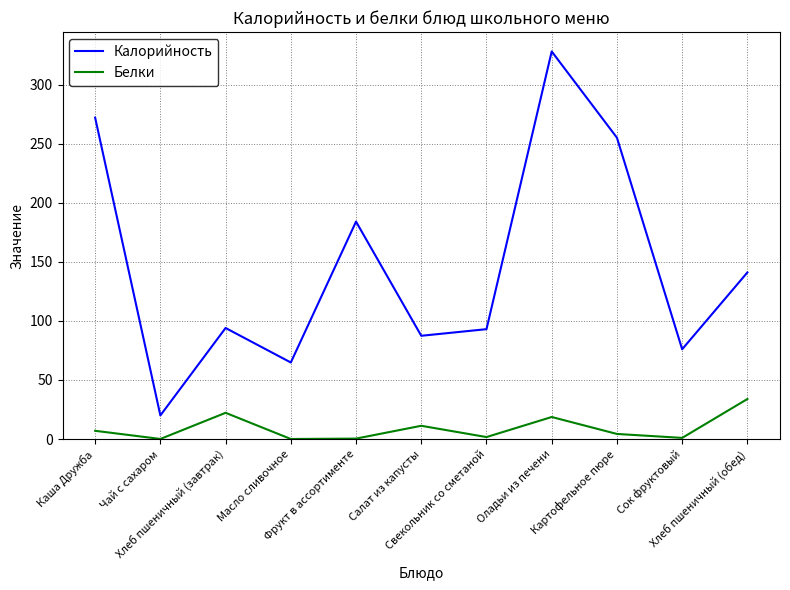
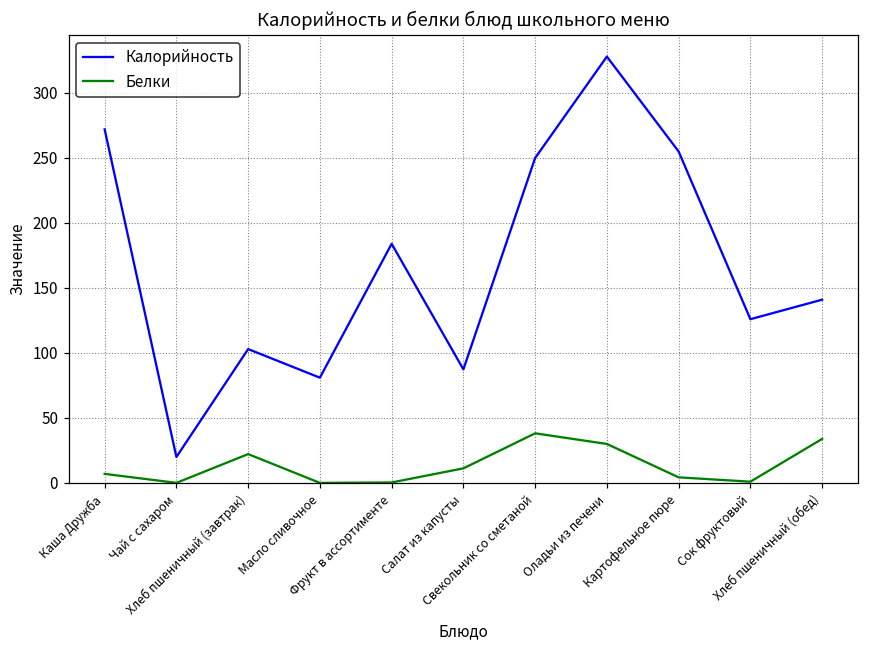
  {
    "Калорийность": {
      "Каша Дружба": 272,
      "Чай с сахаром": 20,
-     "Хлеб пшеничный (завтрак)": 94,
-     "Масло сливочное": 65,
+     "Хлеб пшеничный (завтрак)": 103,
+     "Масло сливочное": 81,
      "Фрукт в ассортименте": 184,
      "Салат из капусты": 87,
-     "Свекольник со сметаной": 93,
+     "Свекольник со сметаной": 250,
      "Оладьи из печени": 328,
      "Картофельное пюре": 255,
-     "Сок фруктовый": 76,
+     "Сок фруктовый": 126,
      "Хлеб пшеничный (обед)": 141
    },
    "Белки": {
      "Каша Дружба": 7,
      "Чай с сахаром": 0,
      "Хлеб пшеничный (завтрак)": 22,
      "Масло сливочное": 0,
      "Фрукт в ассортименте": 0,
      "Салат из капусты": 11,
-     "Свекольник со сметаной": 2,
-     "Оладьи из печени": 19,
+     "Свекольник со сметаной": 38,
+     "Оладьи из печени": 30,
      "Картофельное пюре": 4,
      "Сок фруктовый": 1,
      "Хлеб пшеничный (обед)": 34
    }
  }
